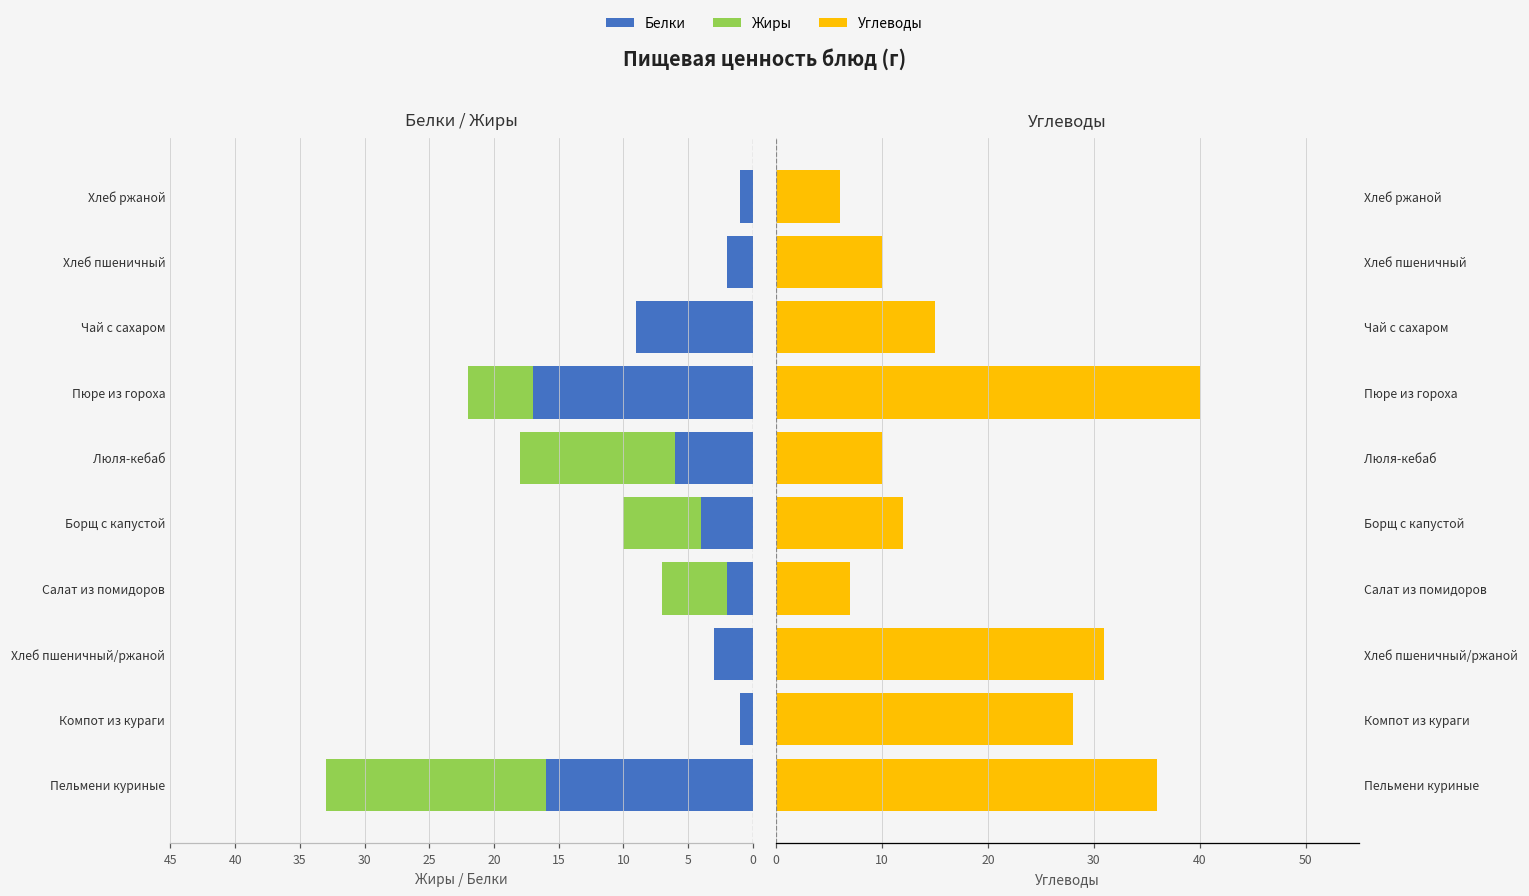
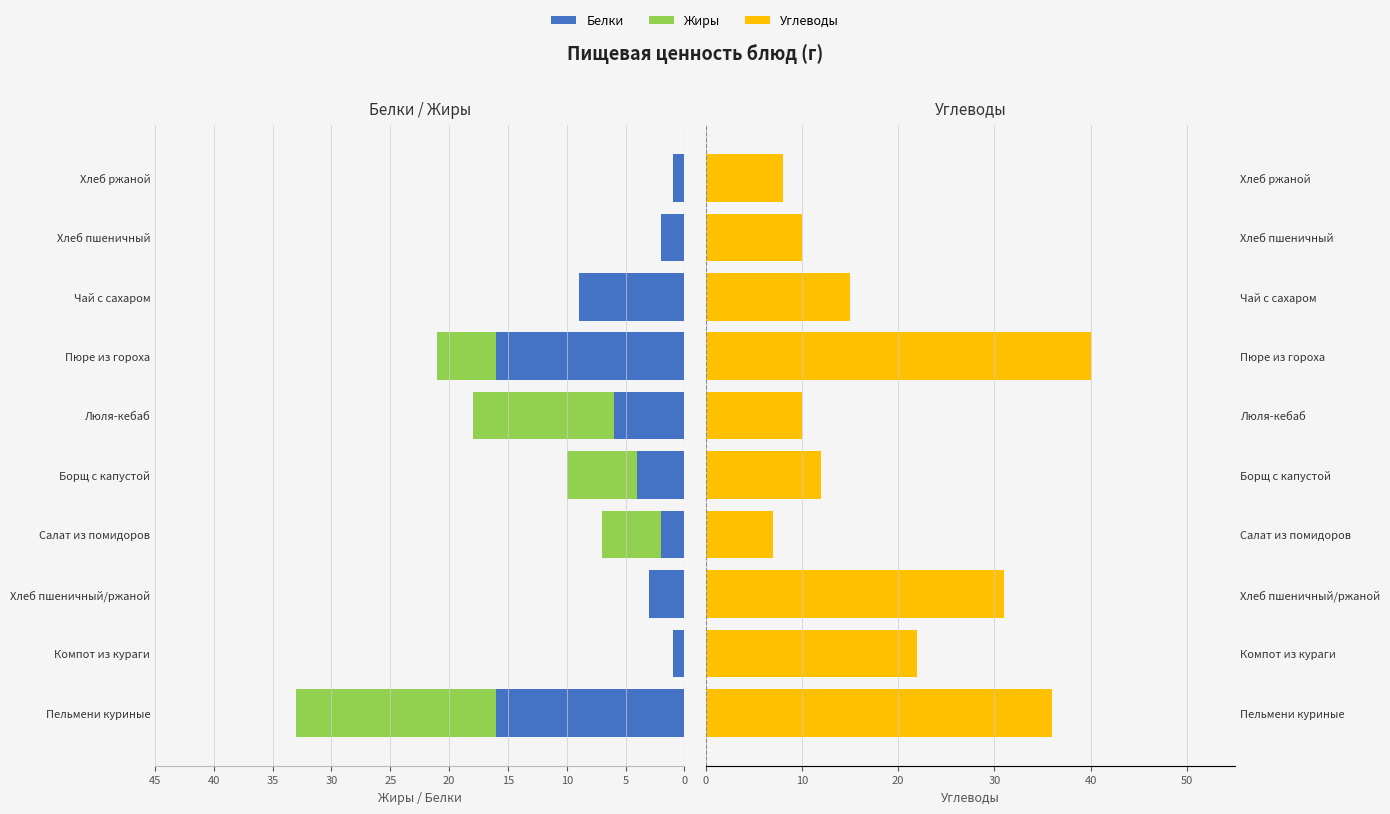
  {
    "Белки / Жиры": {
      "Белки": {
        "Хлеб ржаной": 1,
        "Хлеб пшеничный": 2,
        "Чай с сахаром": 9,
-       "Пюре из гороха": 17,
+       "Пюре из гороха": 16,
        "Люля-кебаб": 6,
        "Борщ с капустой": 4,
        "Салат из помидоров": 2,
        "Хлеб пшеничный/ржаной": 3,
        "Компот из кураги": 1,
        "Пельмени куриные": 16
      },
      "Жиры": {
        "Хлеб ржаной": 0,
        "Хлеб пшеничный": 0,
        "Чай с сахаром": 0,
        "Пюре из гороха": 5,
        "Люля-кебаб": 12,
        "Борщ с капустой": 6,
        "Салат из помидоров": 5,
        "Хлеб пшеничный/ржаной": 0,
        "Компот из кураги": 0,
        "Пельмени куриные": 17
      }
    },
    "Углеводы": {
-     "Хлеб ржаной": 6,
+     "Хлеб ржаной": 8,
      "Хлеб пшеничный": 10,
      "Чай с сахаром": 15,
      "Пюре из гороха": 40,
      "Люля-кебаб": 10,
      "Борщ с капустой": 12,
      "Салат из помидоров": 7,
      "Хлеб пшеничный/ржаной": 31,
-     "Компот из кураги": 28,
+     "Компот из кураги": 22,
      "Пельмени куриные": 36
    }
  }
